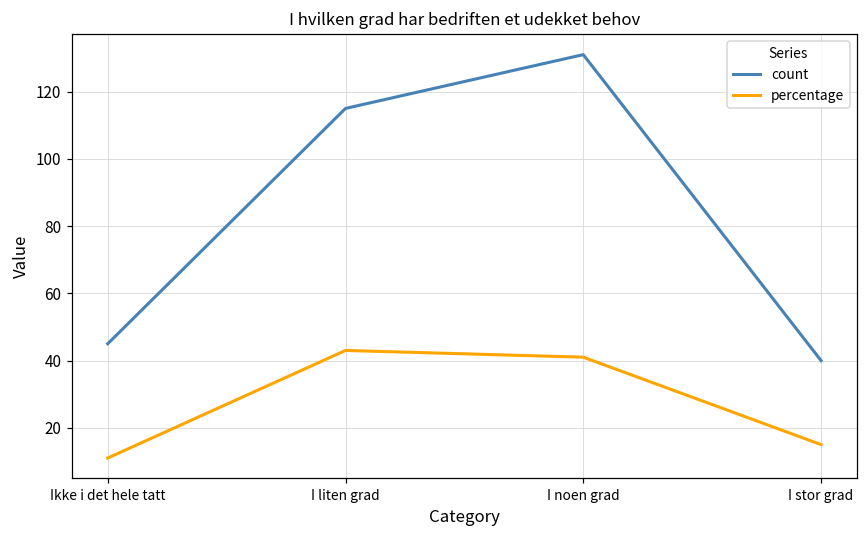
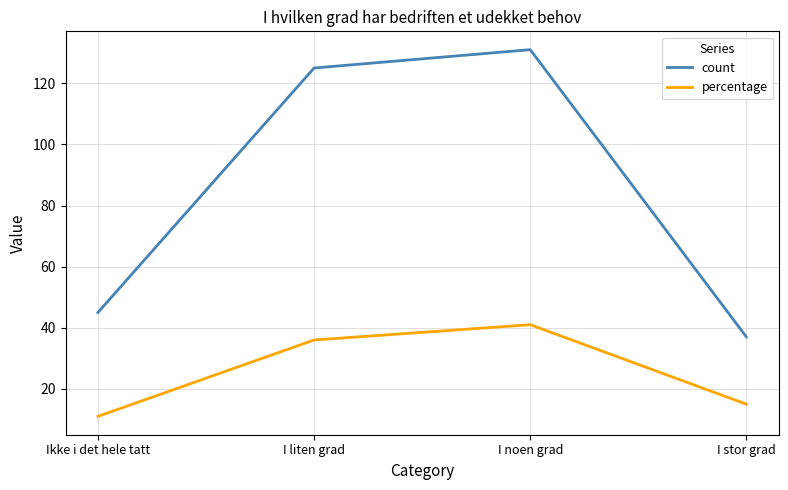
  {
    "count": {
      "Ikke i det hele tatt": 45,
-     "I liten grad": 115,
+     "I liten grad": 125,
      "I noen grad": 131,
-     "I stor grad": 40
+     "I stor grad": 37
    },
    "percentage": {
      "Ikke i det hele tatt": 11,
-     "I liten grad": 43,
+     "I liten grad": 36,
      "I noen grad": 41,
      "I stor grad": 15
    }
  }
